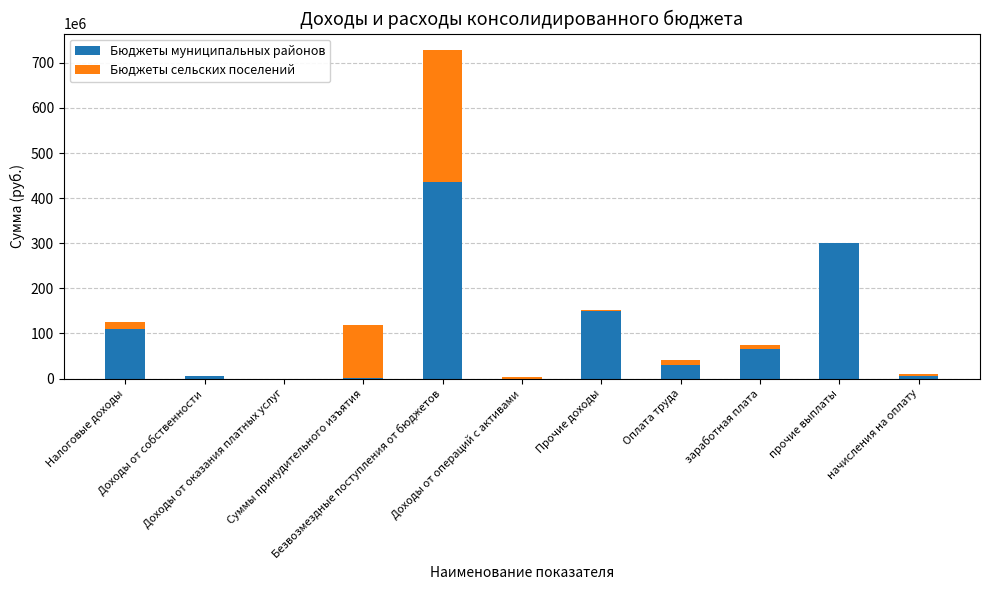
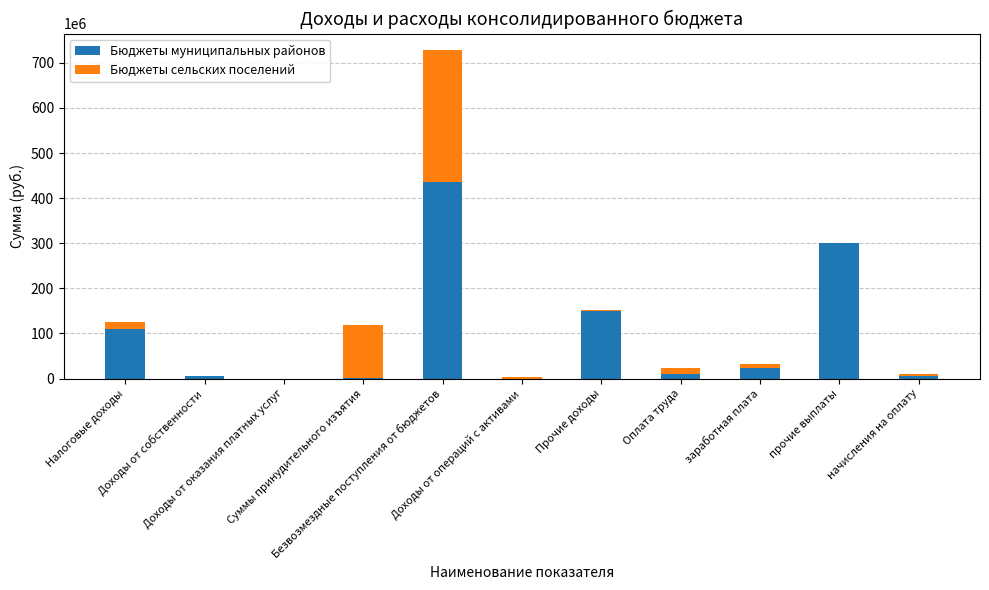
  {
    "Бюджеты муниципальных районов": {
      "Налоговые доходы": 110000000,
      "Доходы от оказания платных услуг": 0,
      "Безвозмездные поступления от бюджетов": 440000000,
      "Доходы от операций с активами": 0,
      "Прочие доходы": 150000000,
-     "Оплата труда": 30000000,
-     "заработная плата": 70000000,
+     "Оплата труда": 10000000,
+     "заработная плата": 20000000,
      "прочие выплаты": 300000000,
      "начисления на оплату": 10000000
    },
    "Бюджеты сельских поселений": {
      "Налоговые доходы": 10000000,
      "Суммы принудительного изъятия": 120000000,
      "Безвозмездные поступления от бюджетов": 290000000,
      "Оплата труда": 10000000,
      "заработная плата": 10000000
    }
  }
